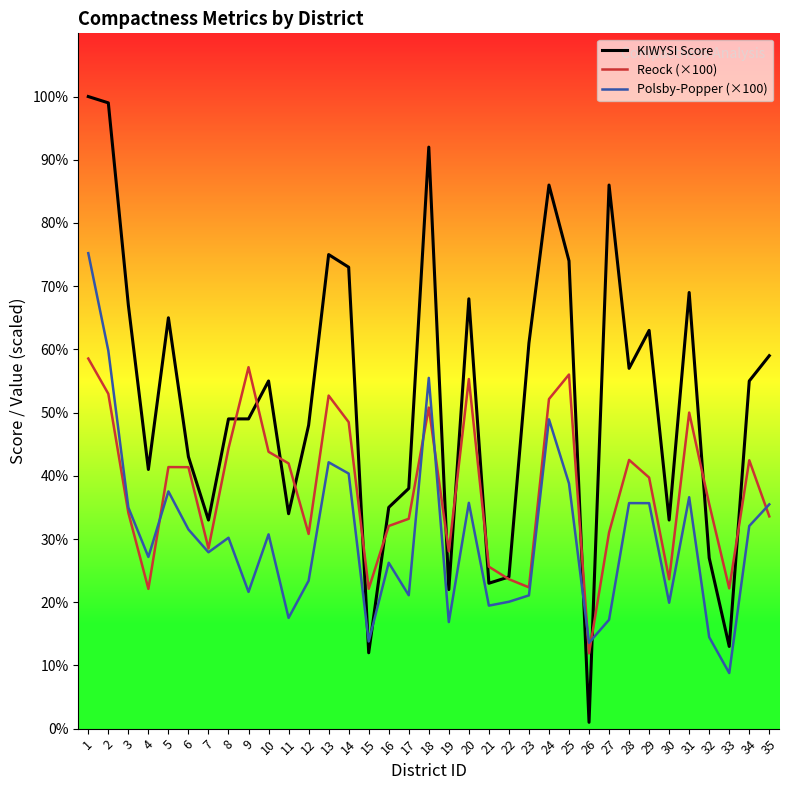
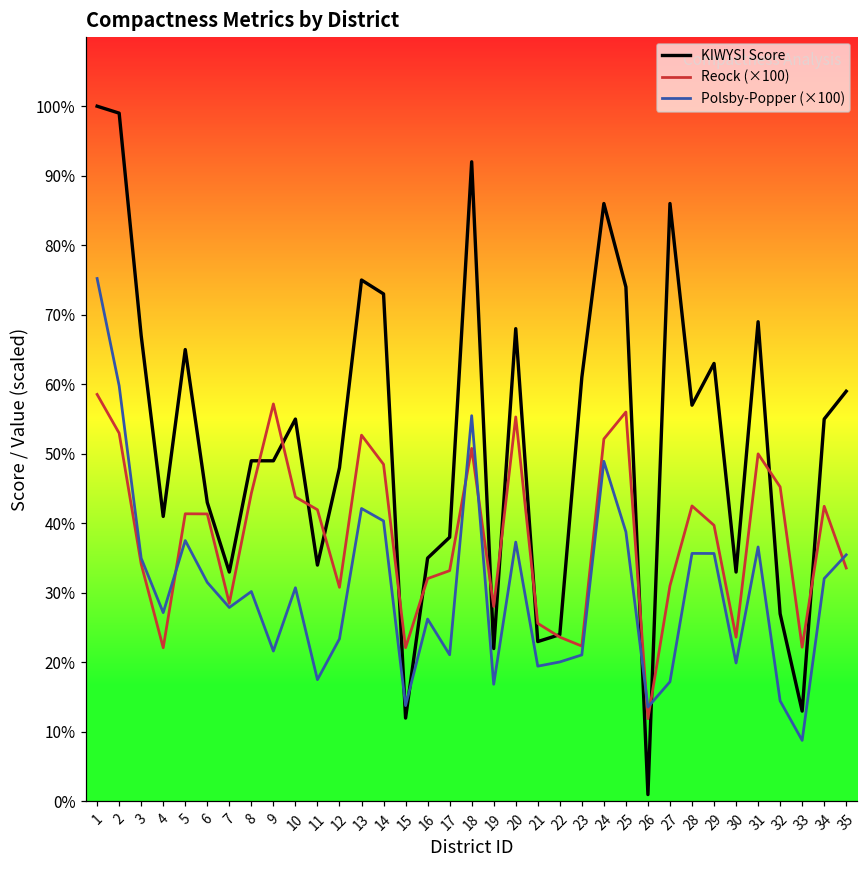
  {
    "KIWYSI Score": {
      "1": "100%",
      "2": "99%",
      "3": "67%",
      "4": "41%",
      "5": "65%",
      "6": "43%",
      "7": "33%",
      "8": "49%",
      "9": "49%",
      "10": "55%",
      "11": "34%",
      "12": "48%",
      "13": "75%",
      "14": "73%",
      "15": "12%",
      "16": "35%",
      "17": "38%",
      "18": "92%",
      "19": "22%",
      "20": "68%",
      "21": "23%",
      "23": "61%",
      "24": "86%",
      "25": "74%",
      "26": "1%",
      "27": "86%",
      "28": "57%",
      "29": "63%",
      "30": "33%",
      "31": "69%",
      "32": "27%",
      "33": "13%",
      "34": "55%",
      "35": "59%"
    },
    "Reock (×100)": {
      "1": "59%",
      "2": "53%",
      "3": "34%",
      "4": "22%",
      "5": "41%",
      "6": "41%",
      "7": "28%",
      "8": "44%",
      "9": "57%",
      "10": "44%",
      "11": "42%",
      "12": "31%",
      "13": "53%",
      "14": "48%",
      "15": "22%",
      "16": "32%",
      "17": "33%",
      "18": "51%",
      "19": "28%",
      "20": "55%",
      "21": "26%",
      "23": "22%",
      "24": "52%",
      "25": "56%",
      "26": "12%",
      "27": "31%",
      "28": "43%",
      "29": "40%",
      "30": "24%",
      "31": "50%",
-     "32": "36%",
+     "32": "45%",
      "33": "22%",
      "34": "42%",
      "35": "34%"
    },
    "Polsby-Popper (×100)": {
      "1": "75%",
      "2": "60%",
      "3": "35%",
      "4": "27%",
      "5": "38%",
      "6": "32%",
      "7": "28%",
      "8": "30%",
      "9": "22%",
      "10": "31%",
      "11": "18%",
      "12": "23%",
      "13": "42%",
      "14": "40%",
      "15": "14%",
      "16": "26%",
      "17": "21%",
      "18": "55%",
      "19": "17%",
-     "20": "36%",
+     "20": "37%",
      "21": "19%",
      "22": "20%",
      "23": "21%",
      "24": "49%",
      "25": "39%",
      "26": "14%",
      "27": "17%",
      "28": "36%",
      "29": "36%",
      "30": "20%",
      "31": "37%",
      "32": "14%",
      "33": "9%",
      "34": "32%",
      "35": "35%"
    }
  }
